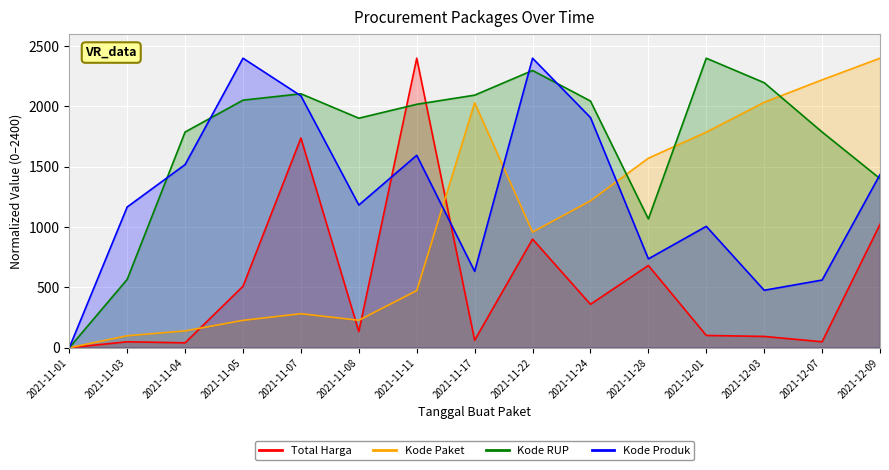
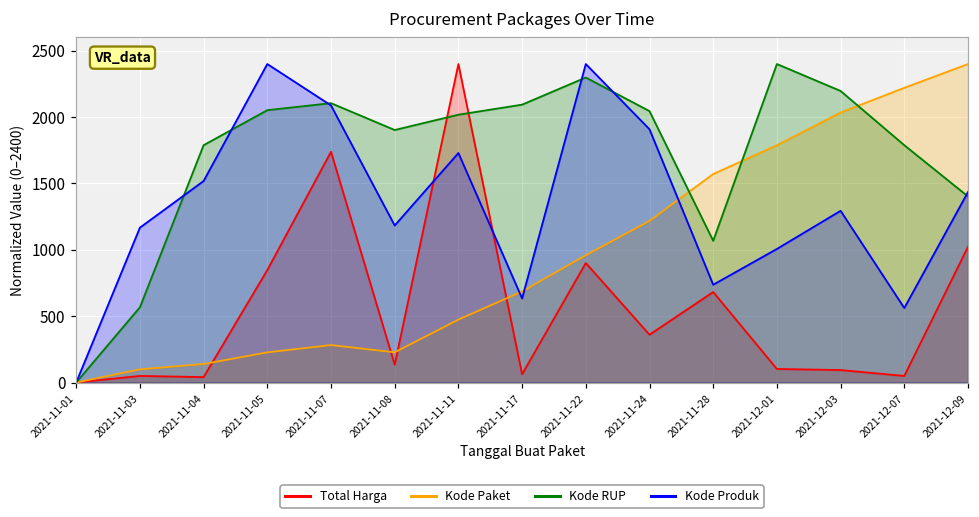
  {
    "Total Harga": {
      "2021-11-03": 50,
      "2021-11-04": 40,
-     "2021-11-05": 510,
+     "2021-11-05": 850,
      "2021-11-07": 1740,
      "2021-11-08": 130,
      "2021-11-11": 2400,
      "2021-11-17": 60,
      "2021-11-22": 900,
      "2021-11-24": 360,
      "2021-11-28": 680,
      "2021-12-01": 100,
      "2021-12-03": 90,
      "2021-12-07": 50,
      "2021-12-09": 1020
    },
    "Kode Paket": {
      "2021-11-03": 100,
      "2021-11-04": 140,
      "2021-11-05": 230,
      "2021-11-07": 280,
      "2021-11-08": 230,
      "2021-11-11": 470,
-     "2021-11-17": 2030,
+     "2021-11-17": 690,
      "2021-11-22": 960,
      "2021-11-24": 1220,
      "2021-11-28": 1570,
      "2021-12-01": 1790,
      "2021-12-03": 2030,
      "2021-12-07": 2220,
      "2021-12-09": 2400
    },
    "Kode RUP": {
      "2021-11-03": 570,
      "2021-11-04": 1790,
      "2021-11-05": 2050,
      "2021-11-08": 1900,
      "2021-11-11": 2020,
      "2021-11-17": 2090,
      "2021-11-22": 2300,
      "2021-11-24": 2050,
      "2021-11-28": 1070,
      "2021-12-01": 2400,
      "2021-12-03": 2200,
      "2021-12-07": 1790,
      "2021-12-09": 1400
    },
    "Kode Produk": {
      "2021-11-03": 1170,
      "2021-11-04": 1520,
      "2021-11-05": 2400,
      "2021-11-08": 1180,
-     "2021-11-11": 1600,
+     "2021-11-11": 1730,
      "2021-11-17": 630,
      "2021-11-22": 2400,
      "2021-11-24": 1910,
      "2021-11-28": 740,
      "2021-12-01": 1010,
-     "2021-12-03": 480,
+     "2021-12-03": 1290,
      "2021-12-07": 560,
      "2021-12-09": 1440
    }
  }
